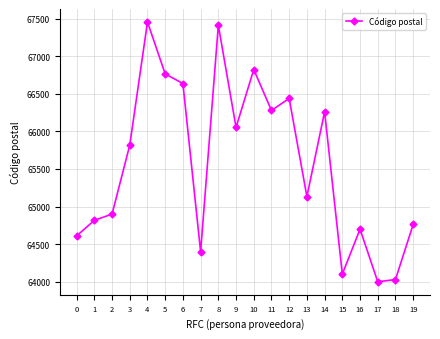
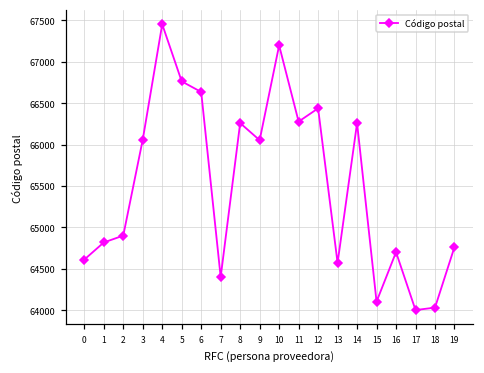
  {
    "0": 64600,
    "1": 64800,
    "2": 64900,
-   "3": 65800,
+   "3": 66100,
    "4": 67500,
    "5": 66800,
    "6": 66600,
    "7": 64400,
-   "8": 67400,
+   "8": 66300,
    "9": 66100,
-   "10": 66800,
+   "10": 67200,
    "11": 66300,
    "12": 66400,
-   "13": 65100,
+   "13": 64600,
    "14": 66300,
    "15": 64100,
    "16": 64700,
    "17": 64000,
    "18": 64000,
    "19": 64800
  }
